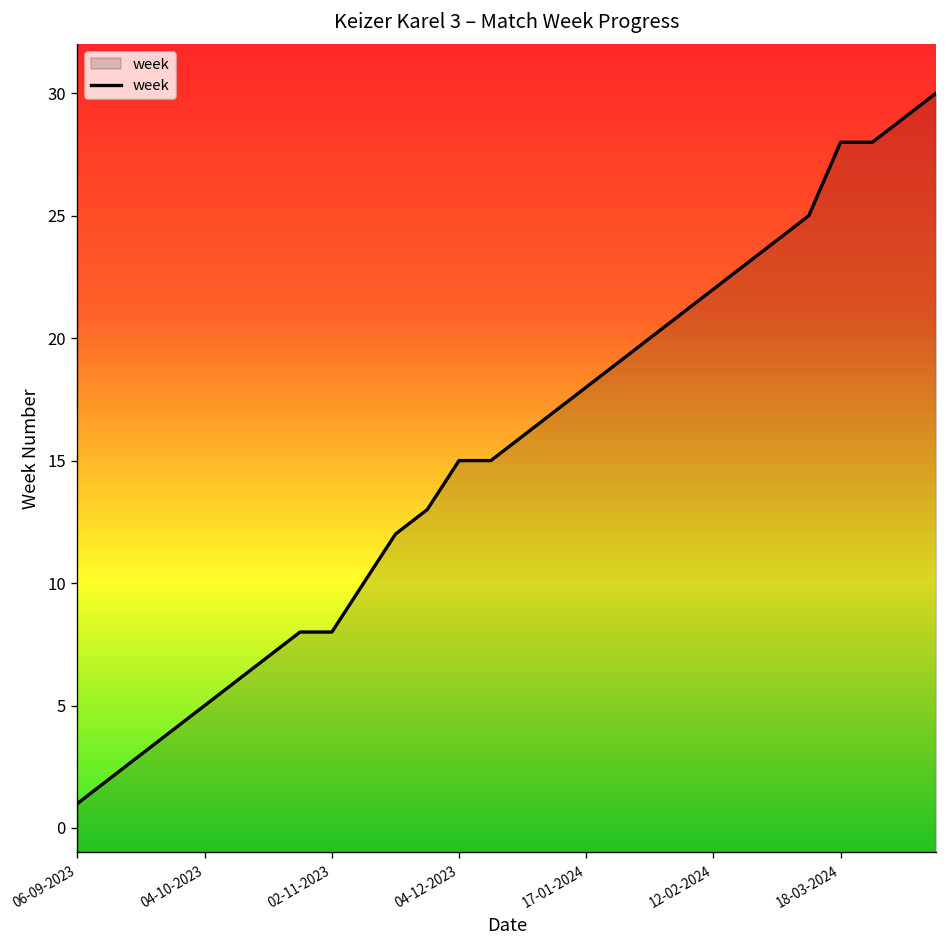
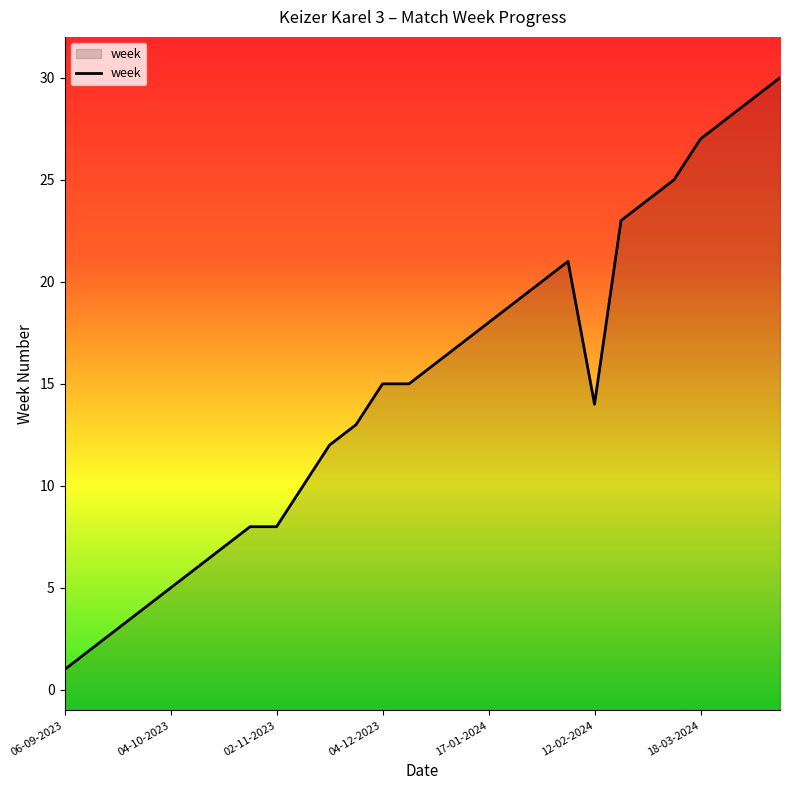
  {
    "06-09-2023": 1,
    "04-10-2023": 5,
    "02-11-2023": 8,
    "04-12-2023": 15,
    "17-01-2024": 18,
-   "12-02-2024": 22,
-   "18-03-2024": 28
+   "12-02-2024": 14,
+   "18-03-2024": 27
  }
